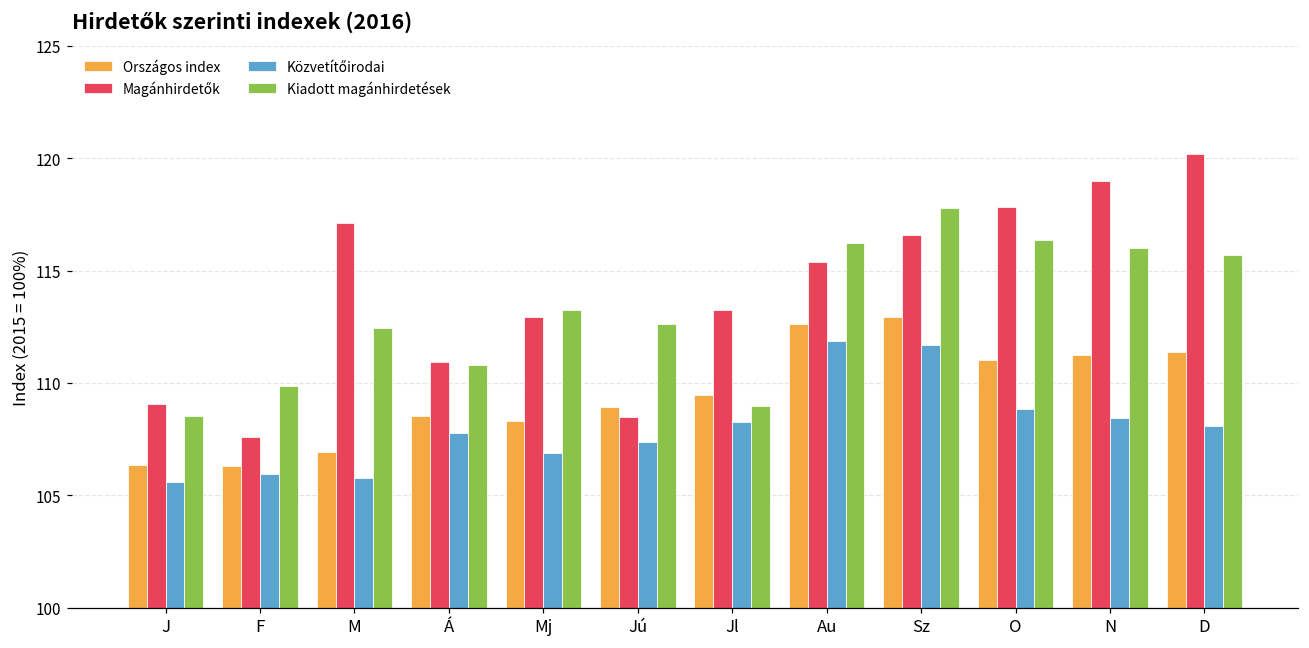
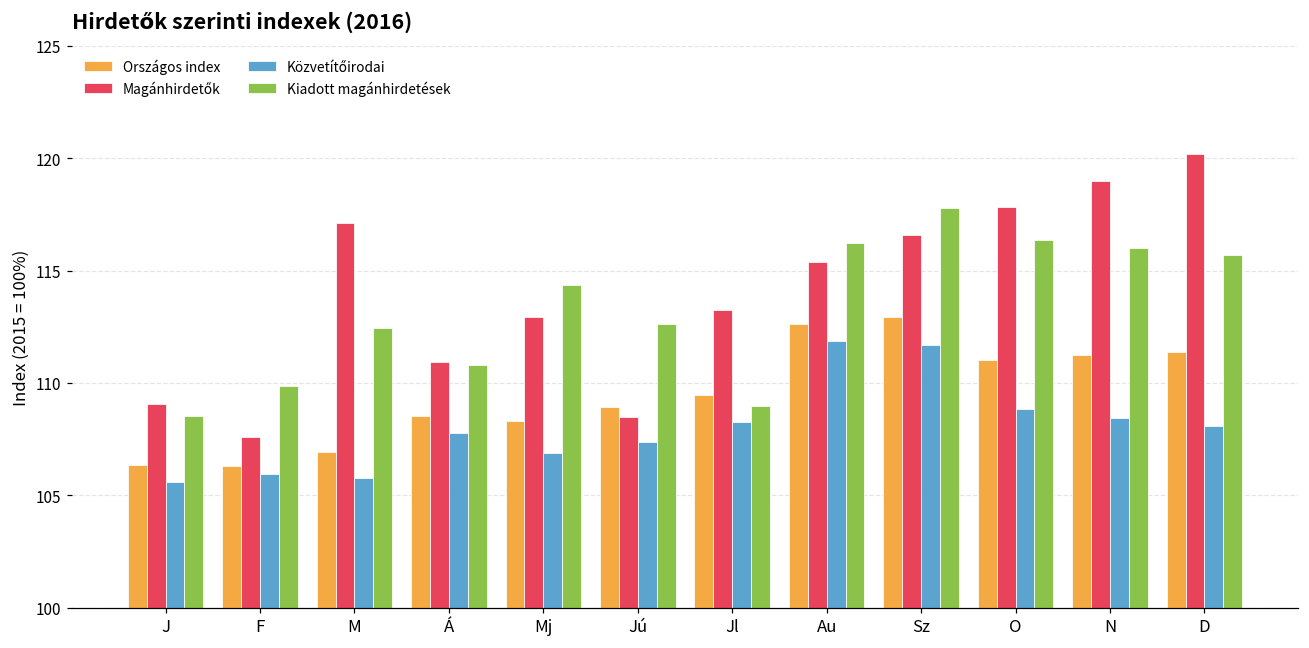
  {
    "Országos index": {
      "J": 106.3,
      "F": 106.3,
      "M": 106.9,
      "Á": 108.5,
      "Mj": 108.3,
      "Jú": 108.9,
      "Jl": 109.5,
      "Au": 112.6,
      "Sz": 113.0,
      "O": 111.0,
      "N": 111.3,
      "D": 111.4
    },
    "Magánhirdetők": {
      "J": 109.1,
      "F": 107.6,
      "M": 117.1,
      "Á": 111.0,
      "Mj": 112.9,
      "Jú": 108.5,
      "Jl": 113.2,
      "Au": 115.4,
      "Sz": 116.6,
      "O": 117.8,
      "N": 119.0,
      "D": 120.2
    },
    "Közvetítőirodai": {
      "J": 105.6,
      "F": 105.9,
      "M": 105.8,
      "Á": 107.8,
      "Mj": 106.9,
      "Jú": 107.4,
      "Jl": 108.3,
      "Au": 111.9,
      "Sz": 111.7,
      "O": 108.8,
      "N": 108.4,
      "D": 108.1
    },
    "Kiadott magánhirdetések": {
      "J": 108.5,
      "F": 109.9,
      "M": 112.5,
      "Á": 110.8,
-     "Mj": 113.3,
+     "Mj": 114.4,
      "Jú": 112.6,
      "Jl": 109.0,
      "Au": 116.2,
      "Sz": 117.8,
      "O": 116.4,
      "N": 116.0,
      "D": 115.7
    }
  }
